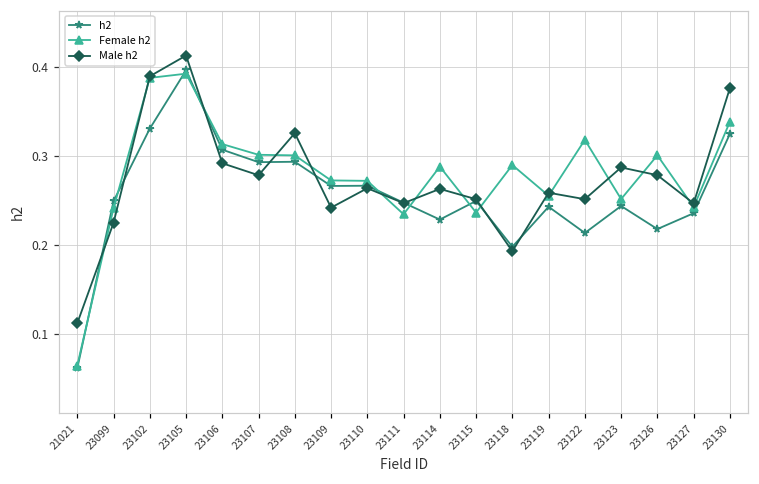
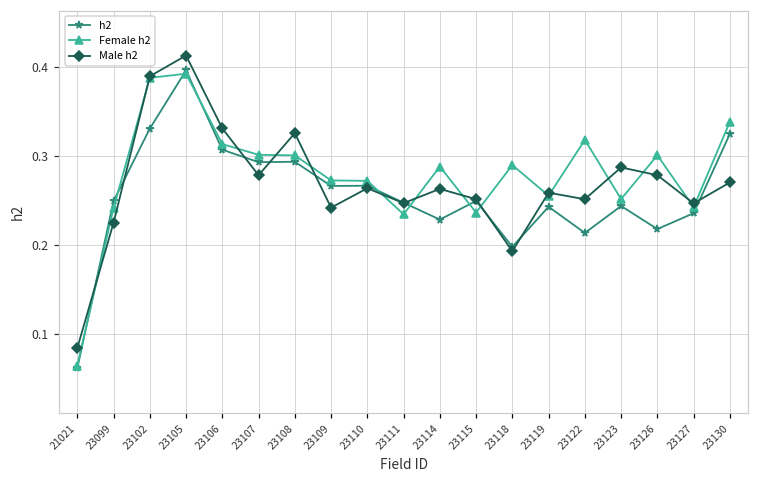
  {
    "Male h2": {
-     "21021": 0.11,
+     "21021": 0.08,
      "23099": 0.23,
      "23105": 0.41,
-     "23106": 0.29,
+     "23106": 0.33,
      "23107": 0.28,
      "23108": 0.33,
      "23109": 0.24,
      "23114": 0.26,
      "23118": 0.19,
      "23119": 0.26,
      "23122": 0.25,
      "23123": 0.29,
      "23126": 0.28,
      "23127": 0.25,
-     "23130": 0.38
+     "23130": 0.27
    }
  }
